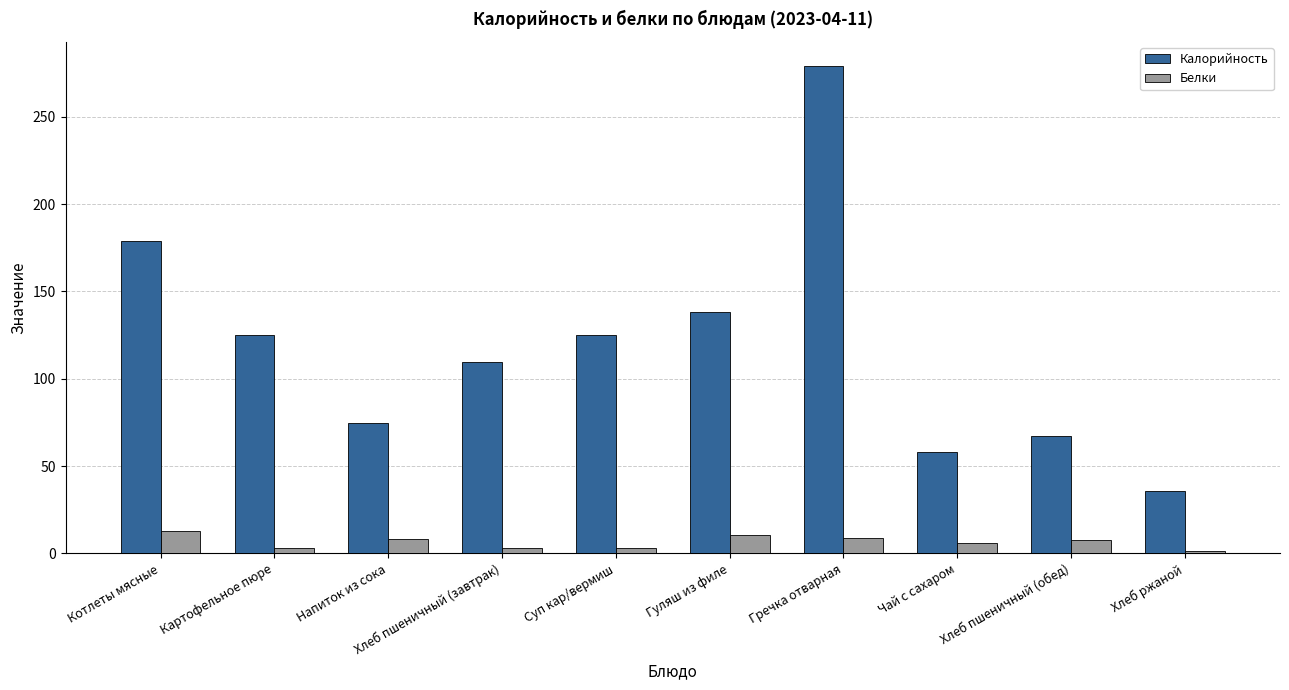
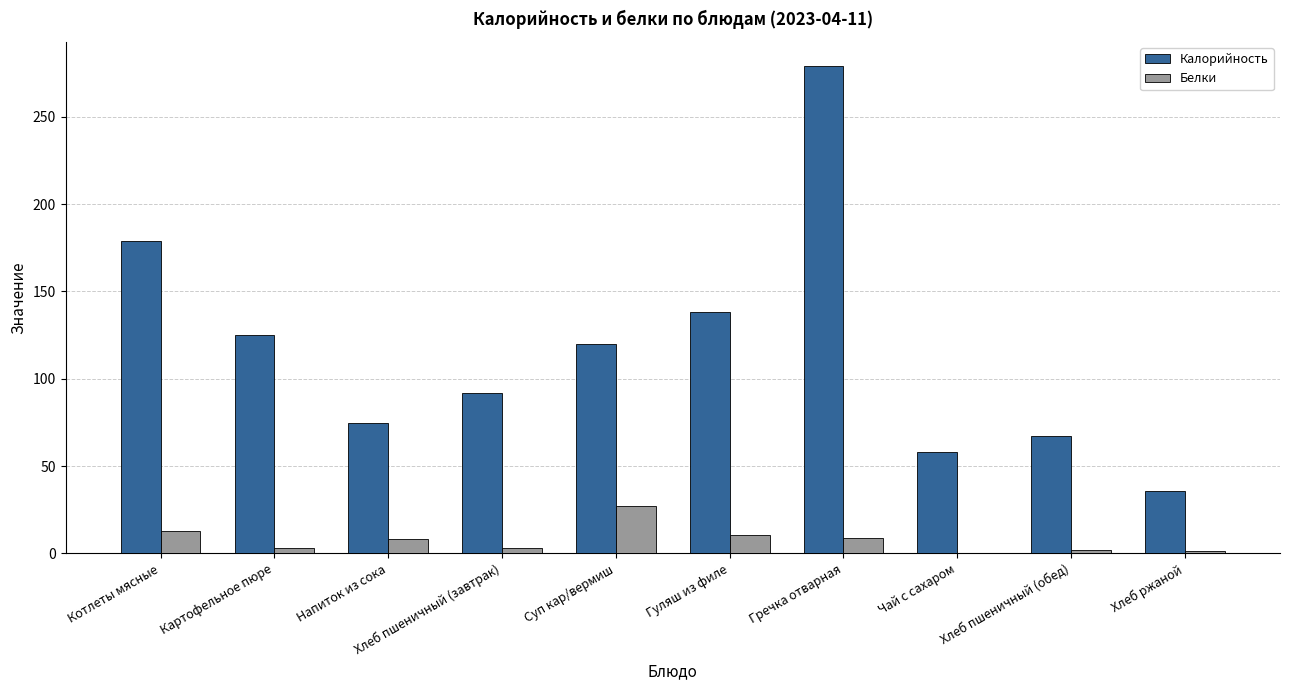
  {
    "Калорийность": {
      "Котлеты мясные": 179,
      "Картофельное пюре": 125,
      "Напиток из сока": 75,
-     "Хлеб пшеничный (завтрак)": 109,
-     "Суп кар/вермиш": 125,
+     "Хлеб пшеничный (завтрак)": 92,
+     "Суп кар/вермиш": 120,
      "Гуляш из филе": 138,
      "Гречка отварная": 279,
      "Чай с сахаром": 58,
      "Хлеб пшеничный (обед)": 67,
      "Хлеб ржаной": 36
    },
    "Белки": {
      "Котлеты мясные": 13,
      "Картофельное пюре": 3,
      "Напиток из сока": 8,
      "Хлеб пшеничный (завтрак)": 3,
-     "Суп кар/вермиш": 3,
+     "Суп кар/вермиш": 27,
      "Гуляш из филе": 11,
      "Гречка отварная": 9,
-     "Чай с сахаром": 6,
-     "Хлеб пшеничный (обед)": 8,
+     "Чай с сахаром": 0,
+     "Хлеб пшеничный (обед)": 2,
      "Хлеб ржаной": 2
    }
  }
